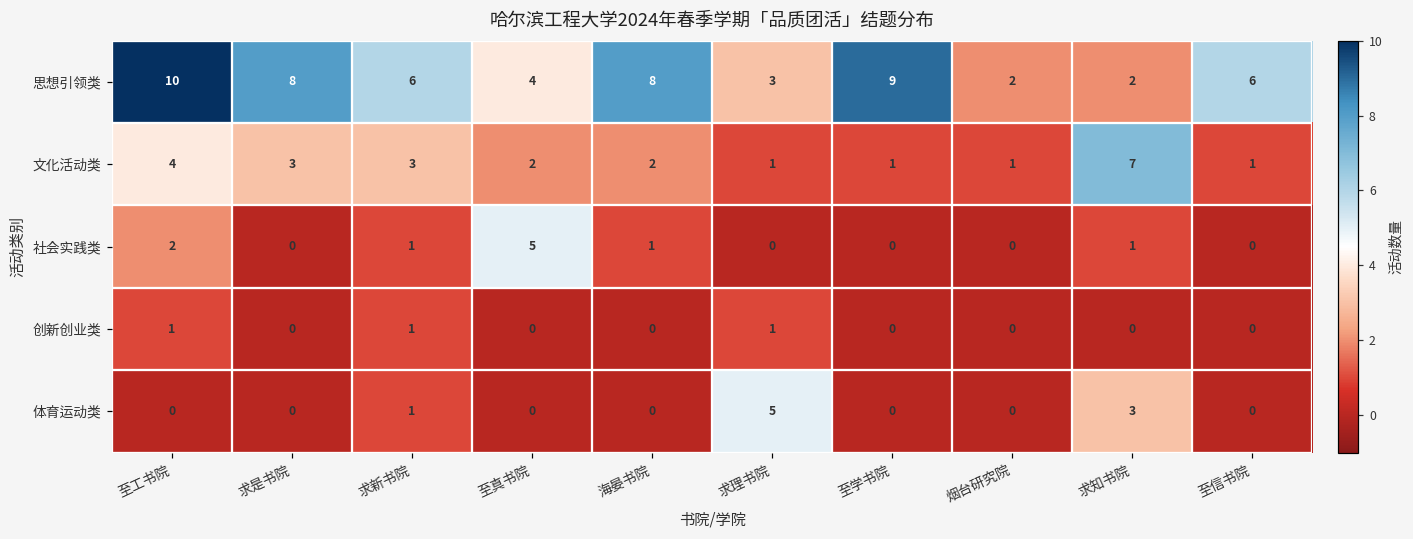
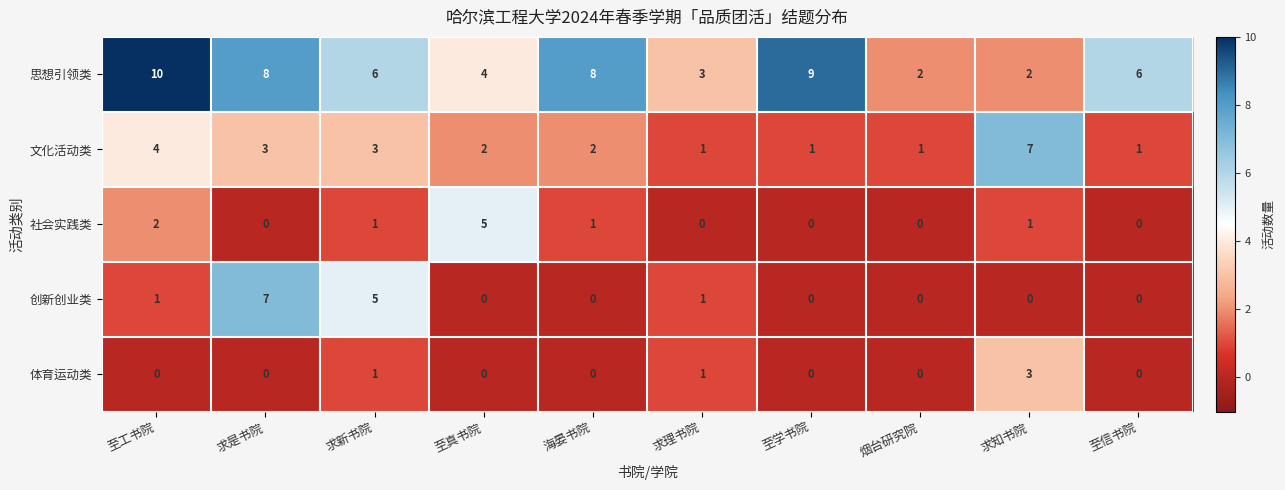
  {
    "思想引领类": {
      "至工书院": 10,
      "求是书院": 8,
      "求新书院": 6,
      "至真书院": 4,
      "海晏书院": 8,
      "求理书院": 3,
      "至学书院": 9,
      "烟台研究院": 2,
      "求知书院": 2,
      "至信书院": 6
    },
    "文化活动类": {
      "至工书院": 4,
      "求是书院": 3,
      "求新书院": 3,
      "至真书院": 2,
      "海晏书院": 2,
      "求理书院": 1,
      "至学书院": 1,
      "烟台研究院": 1,
      "求知书院": 7,
      "至信书院": 1
    },
    "社会实践类": {
      "至工书院": 2,
      "求是书院": 0,
      "求新书院": 1,
      "至真书院": 5,
      "海晏书院": 1,
      "求理书院": 0,
      "至学书院": 0,
      "烟台研究院": 0,
      "求知书院": 1,
      "至信书院": 0
    },
    "创新创业类": {
      "至工书院": 1,
-     "求是书院": 0,
-     "求新书院": 1,
+     "求是书院": 7,
+     "求新书院": 5,
      "至真书院": 0,
      "海晏书院": 0,
      "求理书院": 1,
      "至学书院": 0,
      "烟台研究院": 0,
      "求知书院": 0,
      "至信书院": 0
    },
    "体育运动类": {
      "至工书院": 0,
      "求是书院": 0,
      "求新书院": 1,
      "至真书院": 0,
      "海晏书院": 0,
-     "求理书院": 5,
+     "求理书院": 1,
      "至学书院": 0,
      "烟台研究院": 0,
      "求知书院": 3,
      "至信书院": 0
    }
  }
